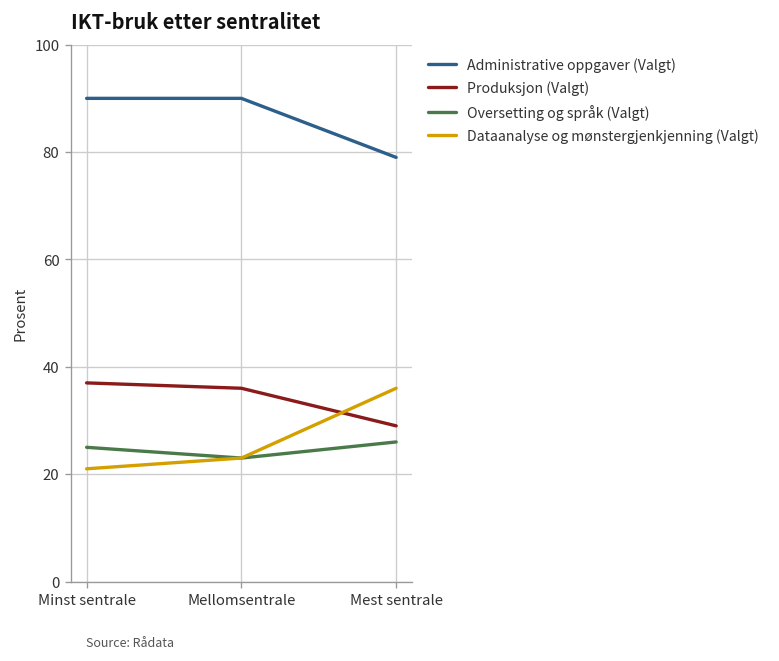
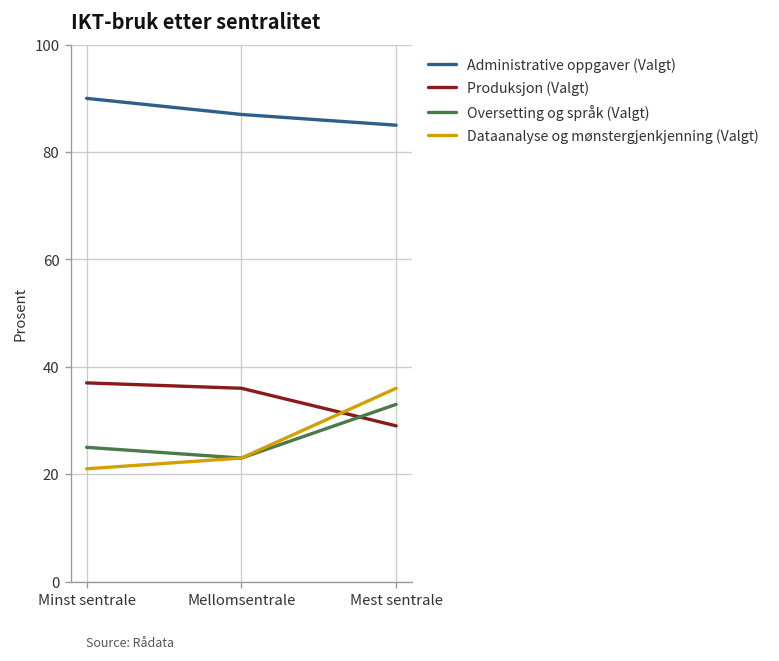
  {
    "Administrative oppgaver (Valgt)": {
      "Minst sentrale": 90,
-     "Mellomsentrale": 90,
-     "Mest sentrale": 79
+     "Mellomsentrale": 87,
+     "Mest sentrale": 85
    },
    "Produksjon (Valgt)": {
      "Minst sentrale": 37,
      "Mellomsentrale": 36,
      "Mest sentrale": 29
    },
    "Oversetting og språk (Valgt)": {
      "Minst sentrale": 25,
-     "Mest sentrale": 26
+     "Mest sentrale": 33
    },
    "Dataanalyse og mønstergjenkjenning (Valgt)": {
      "Minst sentrale": 21,
      "Mest sentrale": 36
    }
  }
